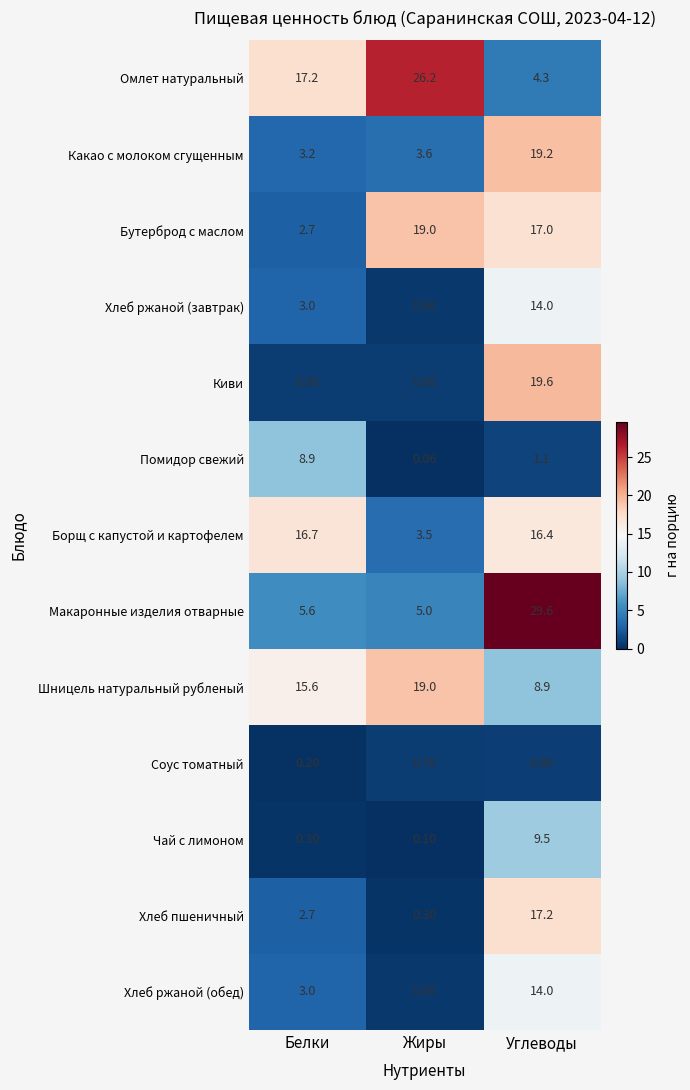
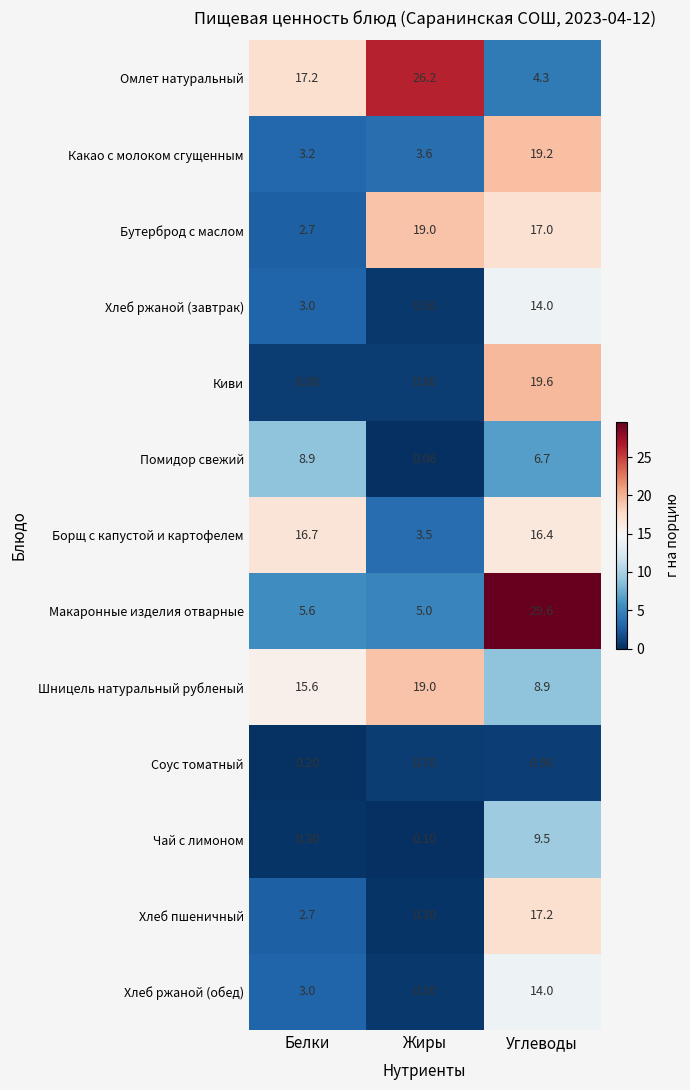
  {
    "Омлет натуральный": {
      "Белки": 17.2,
      "Жиры": 26.2,
      "Углеводы": 4.3
    },
    "Какао с молоком сгущенным": {
      "Белки": 3.2,
      "Жиры": 3.6,
      "Углеводы": 19.2
    },
    "Бутерброд с маслом": {
      "Белки": 2.7,
      "Жиры": 19.0,
      "Углеводы": 17.0
    },
    "Хлеб ржаной (завтрак)": {
      "Белки": 3.0,
      "Жиры": 0.50,
      "Углеводы": 14.0
    },
    "Киви": {
      "Белки": 0.80,
      "Жиры": 0.80,
      "Углеводы": 19.6
    },
    "Помидор свежий": {
      "Белки": 8.9,
-     "Углеводы": 1.1
+     "Углеводы": 6.7
    },
    "Борщ с капустой и картофелем": {
      "Белки": 16.7,
      "Жиры": 3.5,
      "Углеводы": 16.4
    },
    "Макаронные изделия отварные": {
      "Белки": 5.6,
      "Жиры": 5.0,
      "Углеводы": 29.6
    },
    "Шницель натуральный рубленый": {
      "Белки": 15.6,
      "Жиры": 19.0,
      "Углеводы": 8.9
    },
    "Соус томатный": {
      "Белки": 0.20,
      "Жиры": 0.70,
      "Углеводы": 0.90
    },
    "Чай с лимоном": {
      "Белки": 0.30,
      "Углеводы": 9.5
    },
    "Хлеб пшеничный": {
      "Белки": 2.7,
      "Жиры": 0.30,
      "Углеводы": 17.2
    },
    "Хлеб ржаной (обед)": {
      "Белки": 3.0,
      "Жиры": 0.50,
      "Углеводы": 14.0
    }
  }
